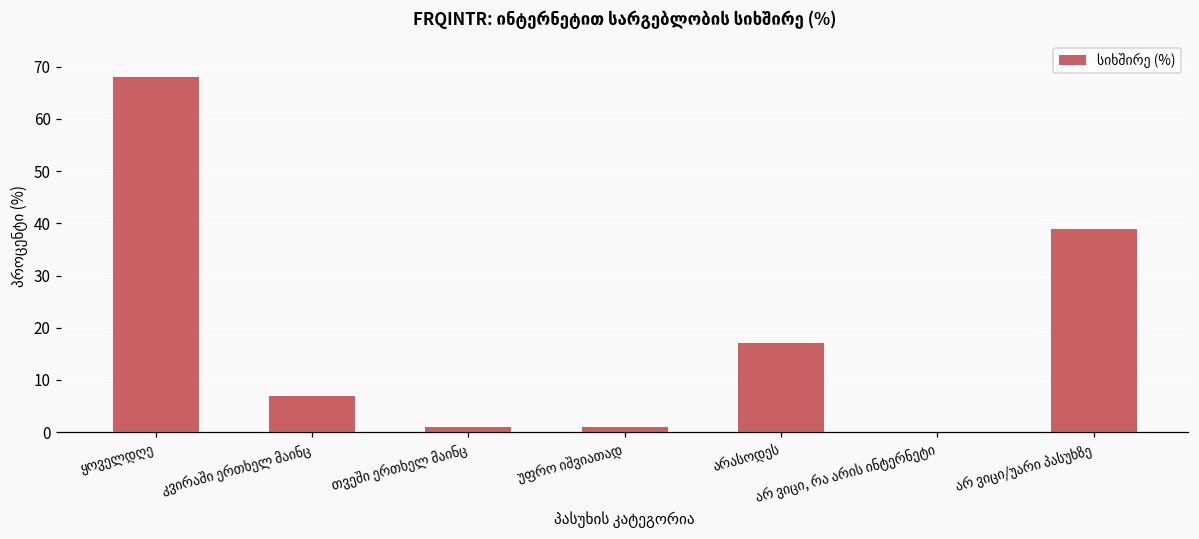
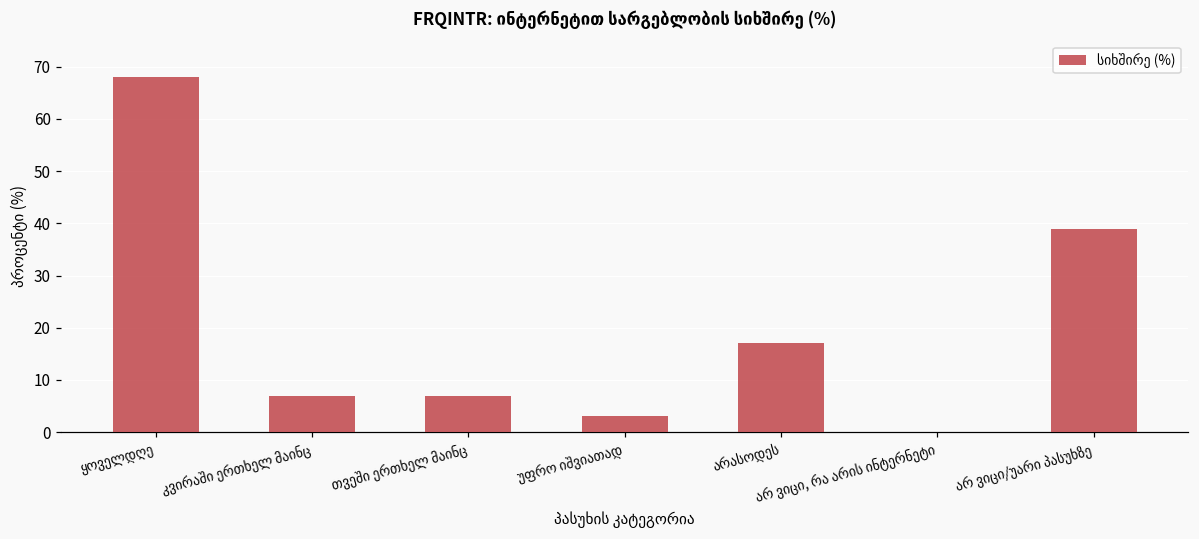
  {
    "ყოველდღე": 68,
    "კვირაში ერთხელ მაინც": 7,
-   "თვეში ერთხელ მაინც": 1,
-   "უფრო იშვიათად": 1,
+   "თვეში ერთხელ მაინც": 7,
+   "უფრო იშვიათად": 3,
    "არასოდეს": 17,
    "არ ვიცი, რა არის ინტერნეტი": 0,
    "არ ვიცი/უარი პასუხზე": 39
  }
